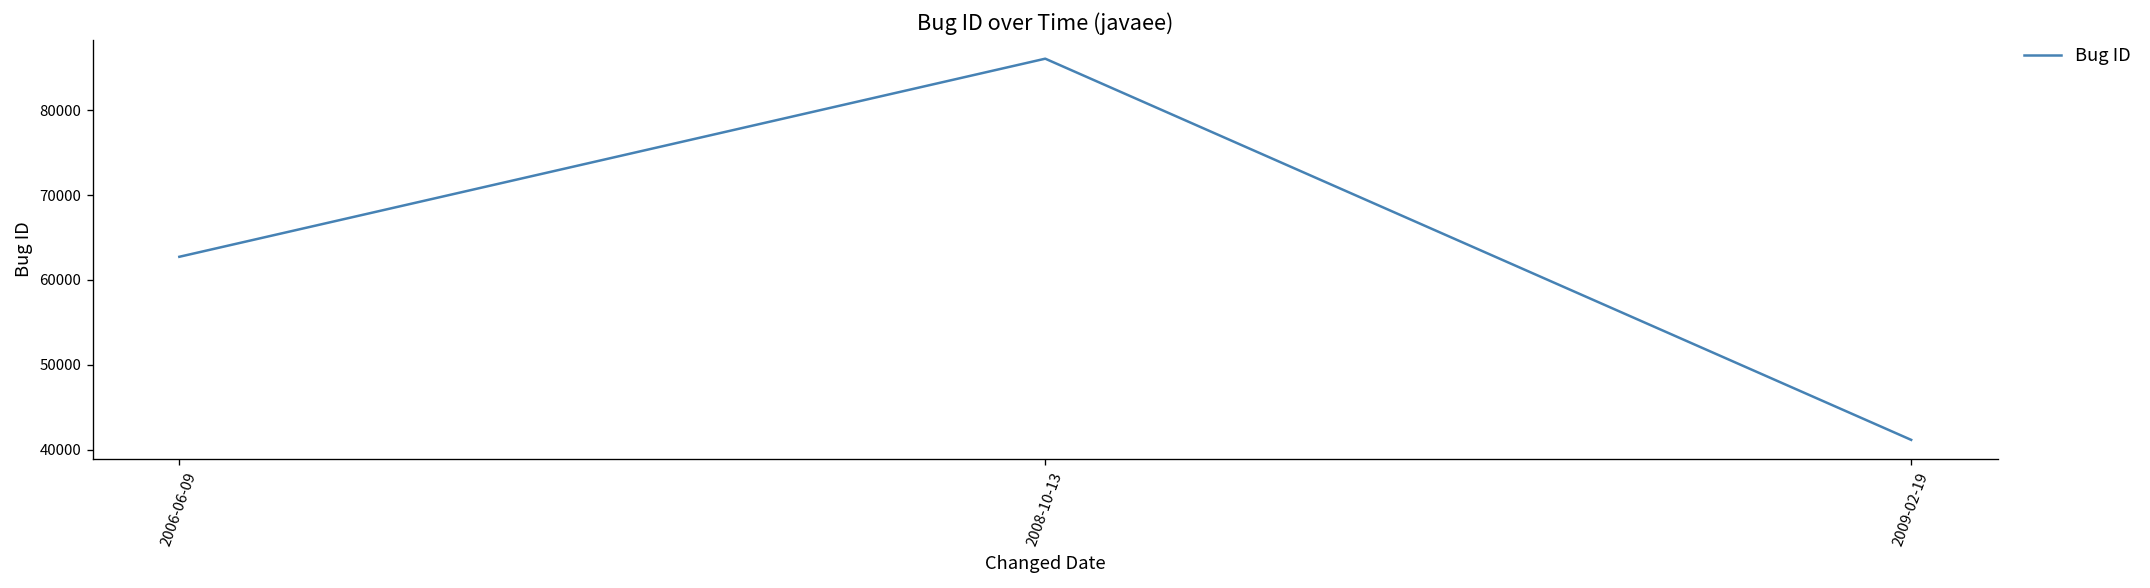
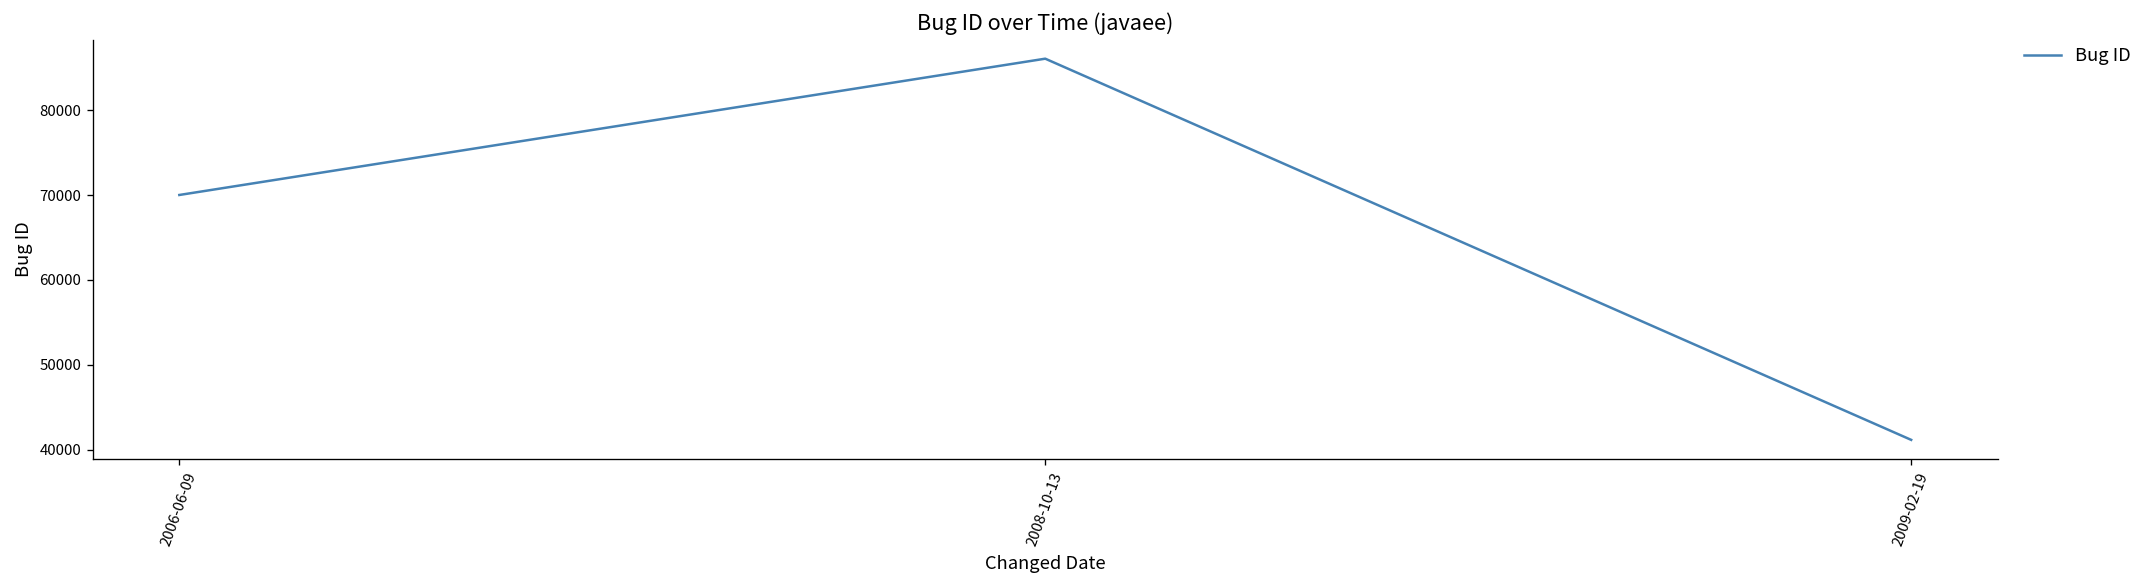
  {
-   "2006-06-09": 63000,
+   "2006-06-09": 70000,
    "2008-10-13": 86000,
    "2009-02-19": 41000
  }
